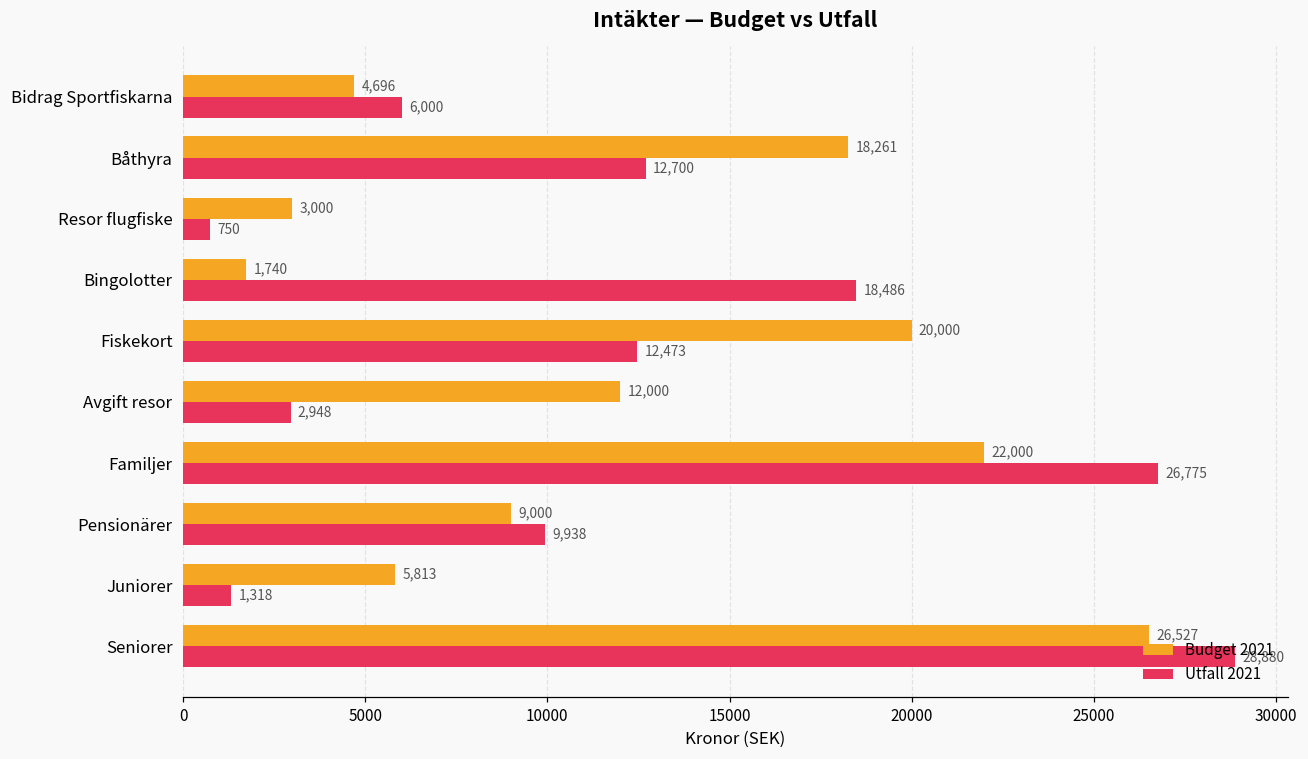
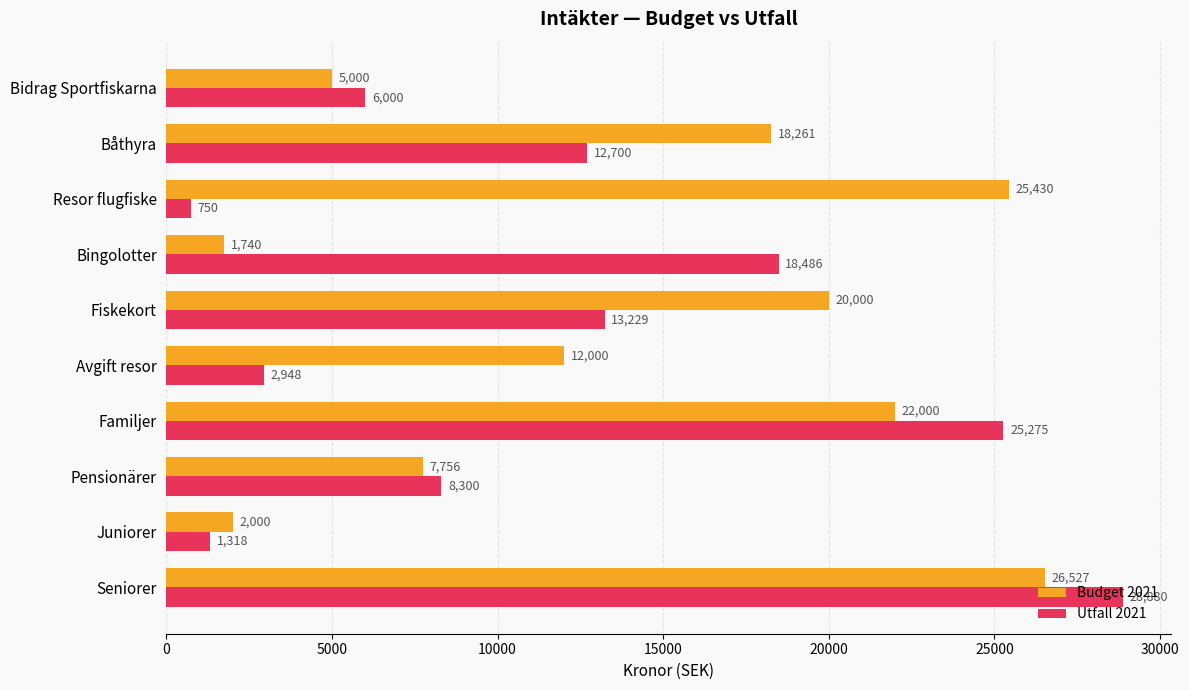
  {
    "Budget 2021": {
-     "Bidrag Sportfiskarna": "4,696",
+     "Bidrag Sportfiskarna": "5,000",
      "Båthyra": "18,261",
-     "Resor flugfiske": "3,000",
+     "Resor flugfiske": "25,430",
      "Bingolotter": "1,740",
      "Fiskekort": "20,000",
      "Avgift resor": "12,000",
      "Familjer": "22,000",
-     "Pensionärer": "9,000",
-     "Juniorer": "5,813",
+     "Pensionärer": "7,756",
+     "Juniorer": "2,000",
      "Seniorer": "26,527"
    },
    "Utfall 2021": {
      "Bidrag Sportfiskarna": "6,000",
      "Båthyra": "12,700",
      "Resor flugfiske": "750",
      "Bingolotter": "18,486",
-     "Fiskekort": "12,473",
+     "Fiskekort": "13,229",
      "Avgift resor": "2,948",
-     "Familjer": "26,775",
-     "Pensionärer": "9,938",
+     "Familjer": "25,275",
+     "Pensionärer": "8,300",
      "Juniorer": "1,318",
      "Seniorer": "28,880"
    }
  }
